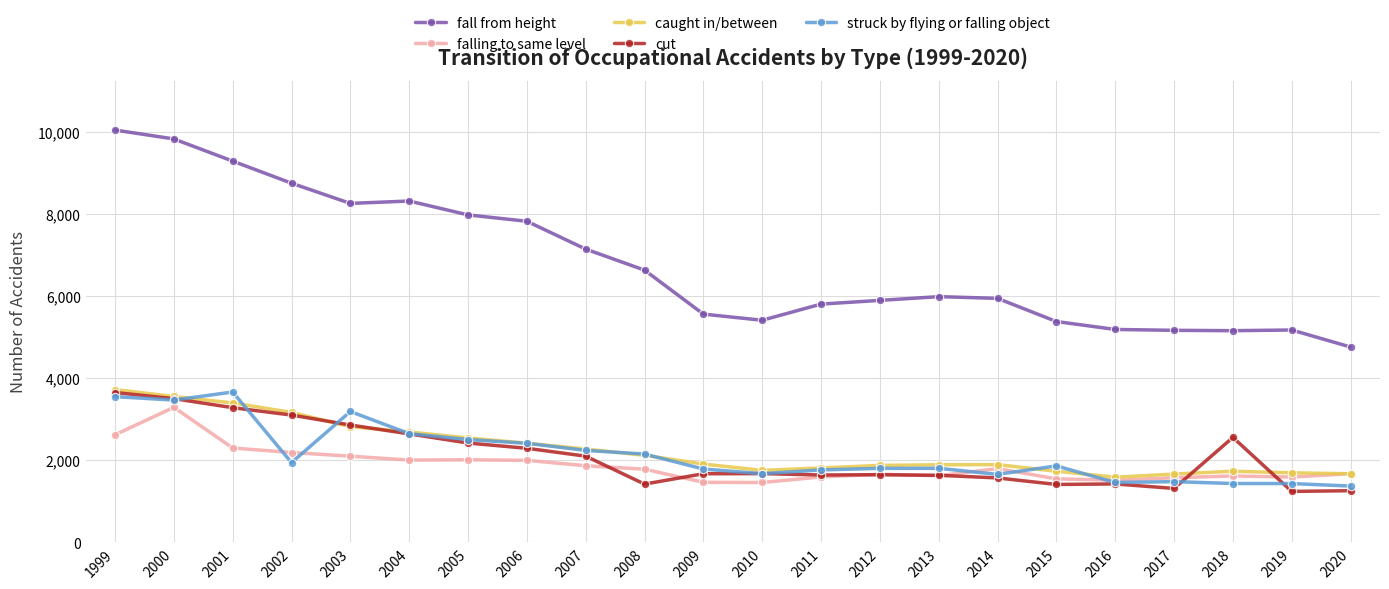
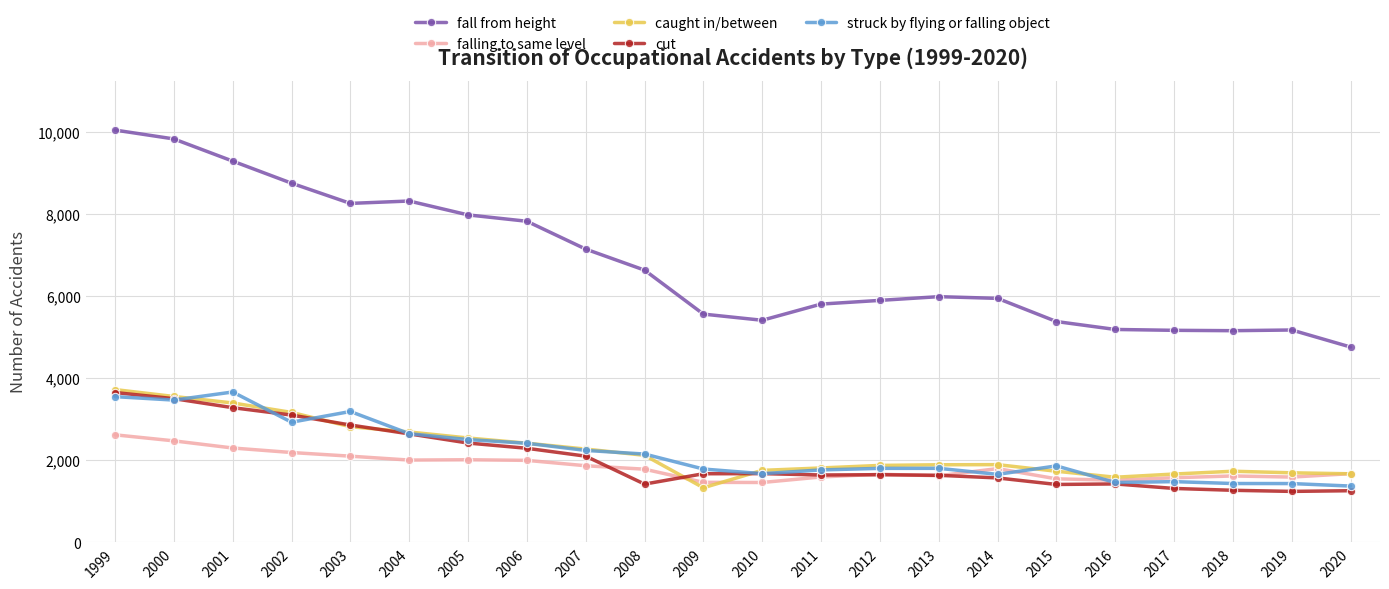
  {
    "fall from height": {
      "1999": "10,000",
      "2000": "9,800",
      "2001": "9,300",
      "2002": "8,700",
      "2003": "8,300",
      "2004": "8,300",
      "2005": "8,000",
      "2006": "7,800",
      "2007": "7,100",
      "2008": "6,600",
      "2009": "5,600",
      "2010": "5,400",
      "2011": "5,800",
      "2012": "5,900",
      "2013": "6,000",
      "2014": "5,900",
      "2015": "5,400",
      "2016": "5,200",
      "2017": "5,200",
      "2018": "5,200",
      "2019": "5,200",
      "2020": "4,800"
    },
    "falling to same level": {
      "1999": "2,600",
-     "2000": "3,300",
+     "2000": "2,500",
      "2001": "2,300",
      "2002": "2,200",
      "2003": "2,100",
      "2004": "2,000",
      "2005": "2,000",
      "2006": "2,000",
      "2007": "1,900",
      "2008": "1,800",
      "2009": "1,500",
      "2010": "1,500",
      "2014": "1,800",
      "2015": "1,500",
      "2017": "1,600",
      "2018": "1,600",
      "2019": "1,600"
    },
    "caught in/between": {
      "1999": "3,700",
      "2001": "3,400",
      "2002": "3,200",
-     "2009": "1,900",
+     "2009": "1,300",
      "2010": "1,800",
      "2012": "1,900",
      "2013": "1,900",
      "2014": "1,900",
      "2015": "1,700",
      "2016": "1,600",
      "2017": "1,700",
      "2018": "1,700",
      "2019": "1,700"
    },
    "cut": {
      "1999": "3,600",
      "2001": "3,300",
      "2002": "3,100",
      "2005": "2,400",
      "2006": "2,300",
      "2007": "2,100",
      "2008": "1,400",
      "2009": "1,700",
      "2014": "1,600",
      "2015": "1,400",
      "2017": "1,300",
-     "2018": "2,600",
+     "2018": "1,300",
      "2019": "1,200",
      "2020": "1,300"
    },
    "struck by flying or falling object": {
      "1999": "3,500",
      "2001": "3,700",
-     "2002": "1,900",
+     "2002": "2,900",
      "2003": "3,200",
      "2009": "1,800",
      "2012": "1,800",
      "2013": "1,800",
      "2014": "1,700",
      "2015": "1,900",
      "2017": "1,500",
      "2018": "1,400",
      "2019": "1,400",
      "2020": "1,400"
    }
  }
